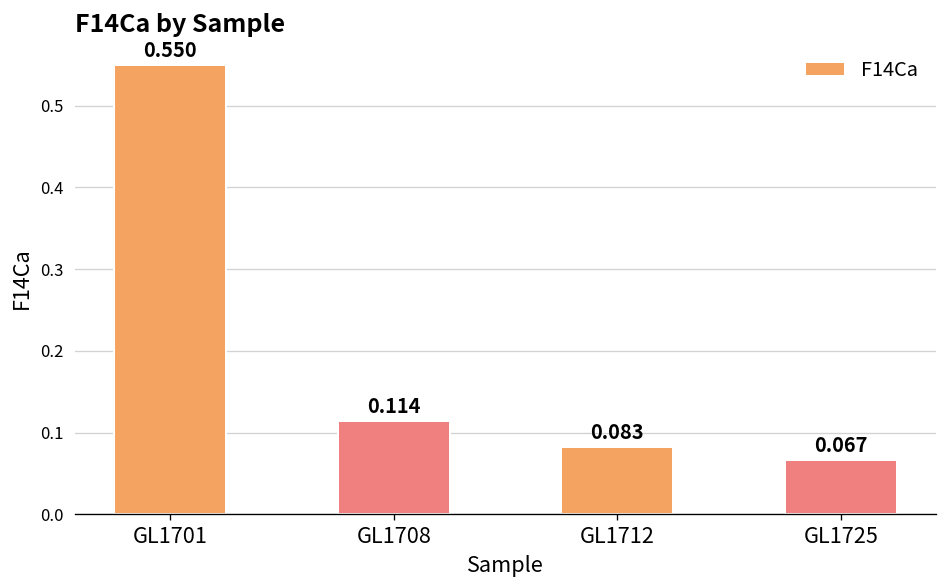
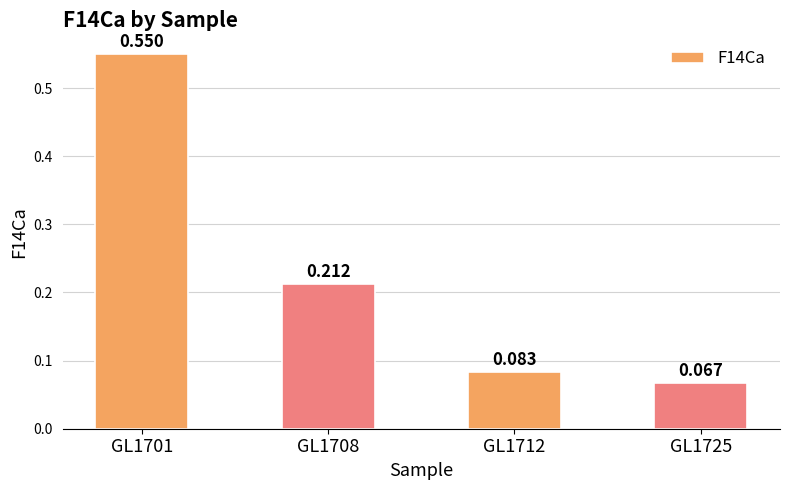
  {
    "GL1701": 0.550,
-   "GL1708": 0.114,
+   "GL1708": 0.212,
    "GL1712": 0.083,
    "GL1725": 0.067
  }
